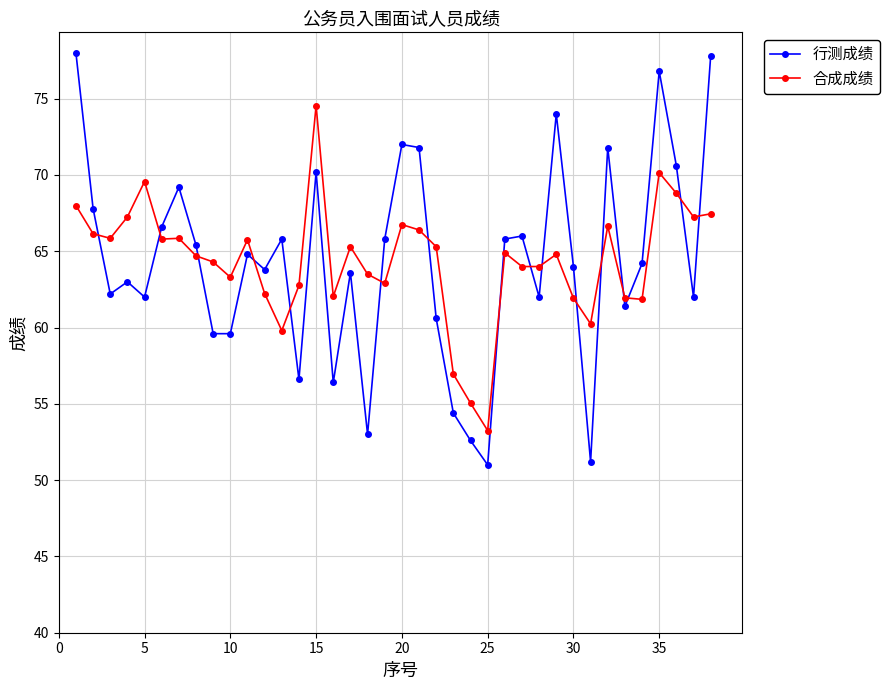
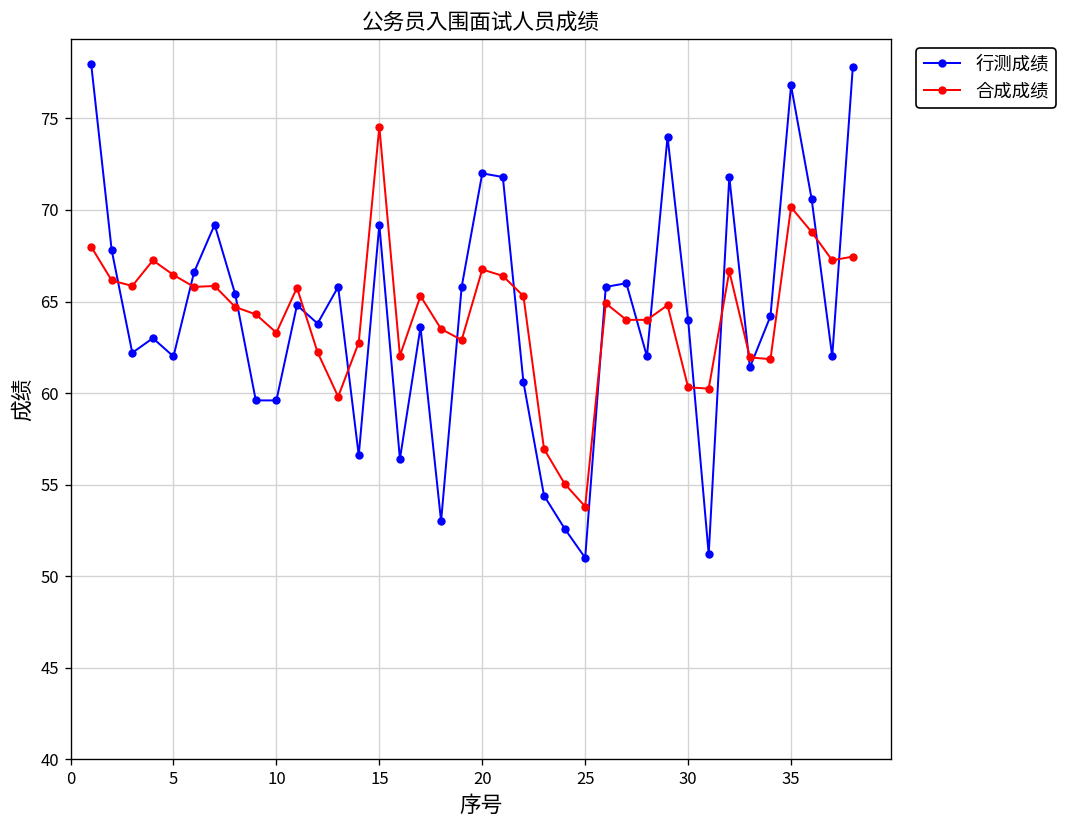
  {
    "行测成绩": {
      "5": 62.0,
      "10": 59.6,
-     "15": 70.2,
+     "15": 69.2,
      "20": 72.0,
      "25": 51.0,
      "30": 64.0,
      "35": 76.8
    },
    "合成成绩": {
-     "5": 69.6,
+     "5": 66.5,
      "10": 63.3,
      "15": 74.6,
      "20": 66.8,
-     "25": 53.3,
-     "30": 61.9,
+     "25": 53.8,
+     "30": 60.3,
      "35": 70.2
    }
  }
